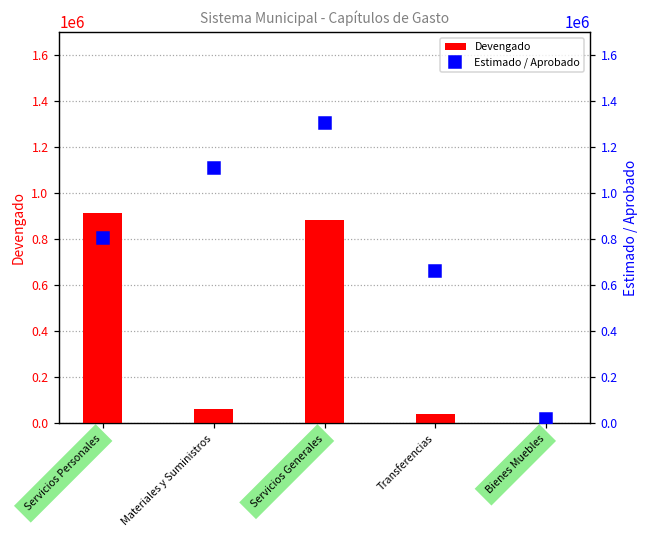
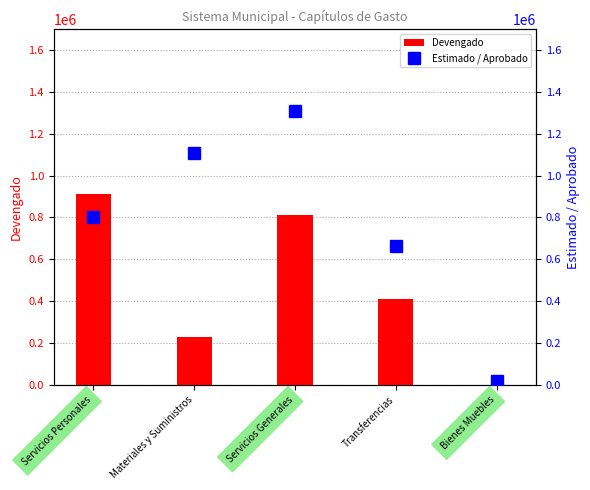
  {
    "Devengado": {
      "Servicios Personales": 910000,
-     "Materiales y Suministros": 60000,
-     "Servicios Generales": 880000,
-     "Transferencias": 40000,
+     "Materiales y Suministros": 230000,
+     "Servicios Generales": 810000,
+     "Transferencias": 410000,
      "Bienes Muebles": 0
    },
    "Estimado / Aprobado": {
      "Servicios Personales": 800000,
      "Materiales y Suministros": 1110000,
      "Servicios Generales": 1310000,
      "Transferencias": 660000,
      "Bienes Muebles": 20000
    }
  }
